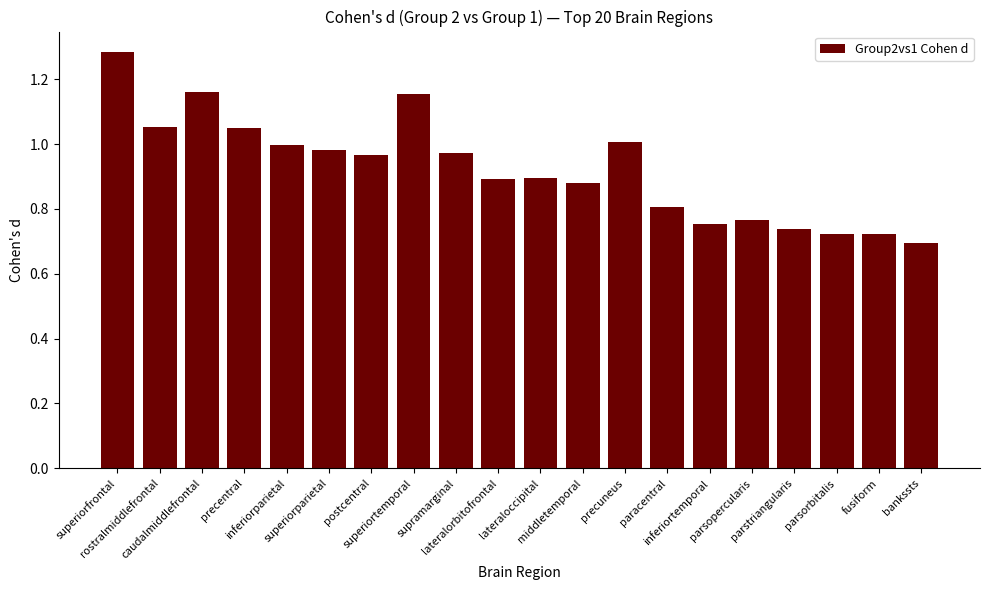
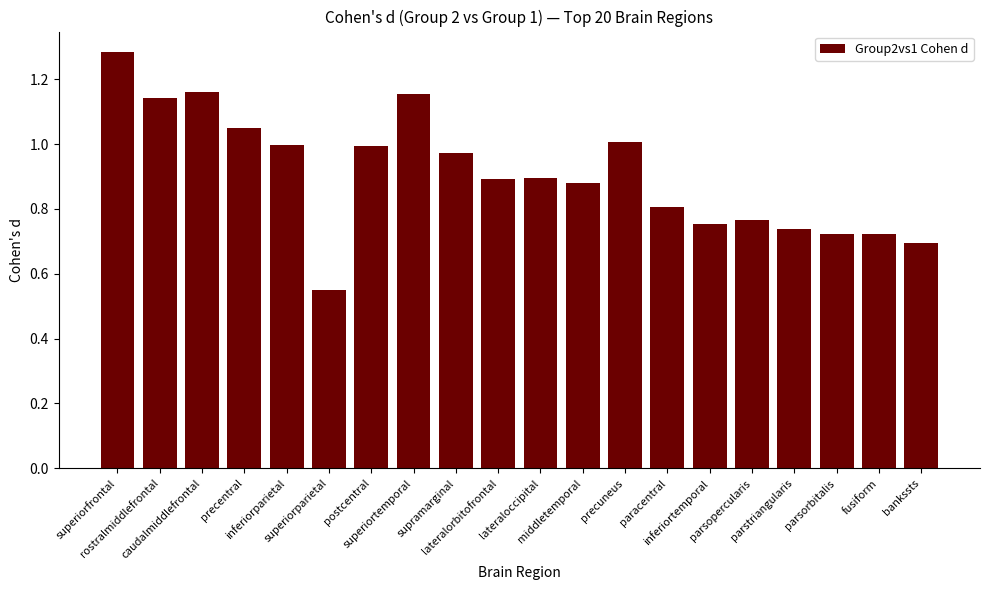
  {
    "superiorfrontal": 1.28,
-   "rostralmiddlefrontal": 1.05,
+   "rostralmiddlefrontal": 1.14,
    "caudalmiddlefrontal": 1.16,
    "precentral": 1.05,
    "inferiorparietal": 1.00,
-   "superiorparietal": 0.98,
-   "postcentral": 0.96,
+   "superiorparietal": 0.55,
+   "postcentral": 0.99,
    "superiortemporal": 1.16,
    "supramarginal": 0.97,
    "lateralorbitofrontal": 0.89,
    "lateraloccipital": 0.90,
    "middletemporal": 0.88,
    "precuneus": 1.01,
    "paracentral": 0.81,
    "inferiortemporal": 0.75,
    "parsopercularis": 0.76,
    "parstriangularis": 0.74,
    "parsorbitalis": 0.72,
    "fusiform": 0.72,
    "bankssts": 0.69
  }
